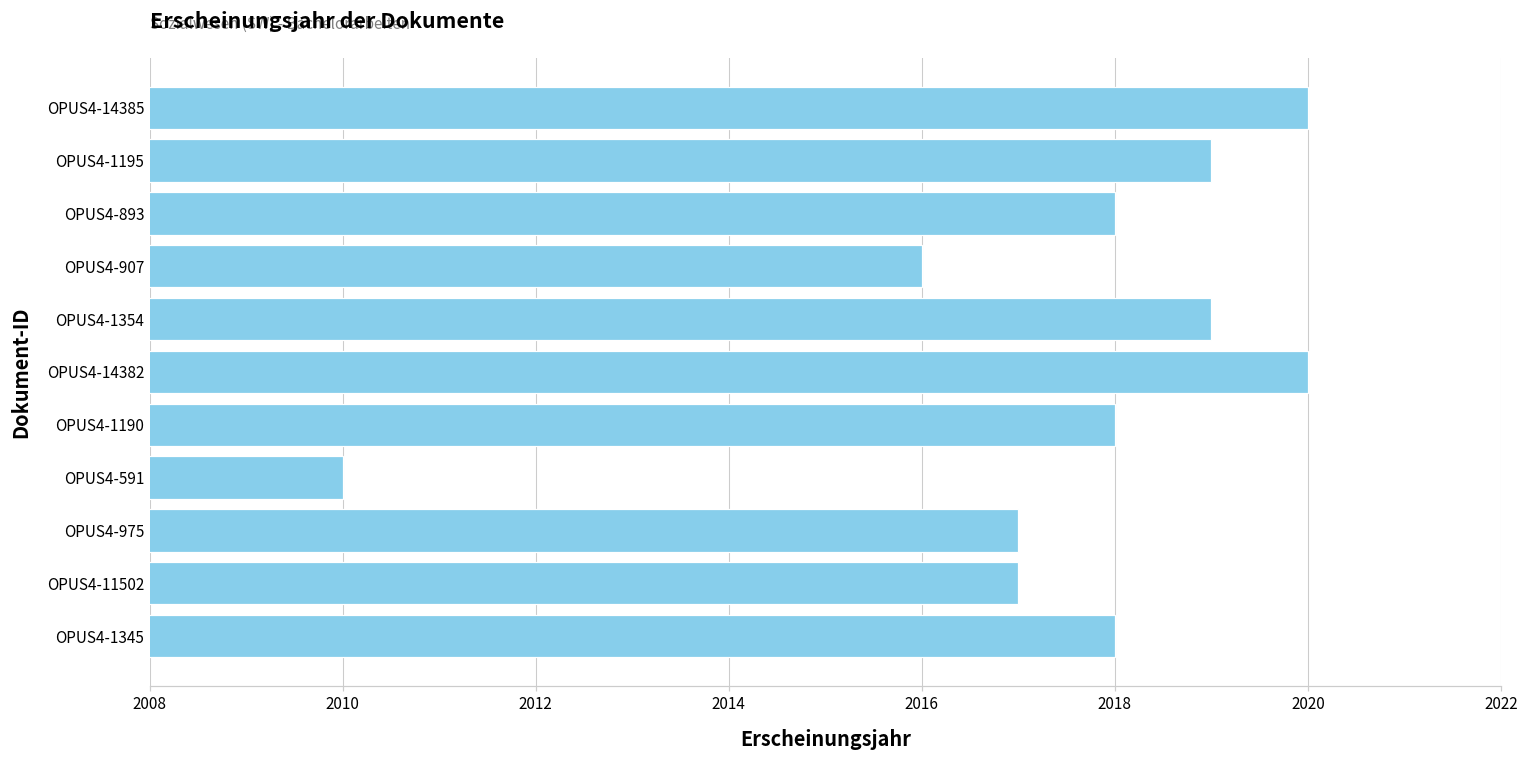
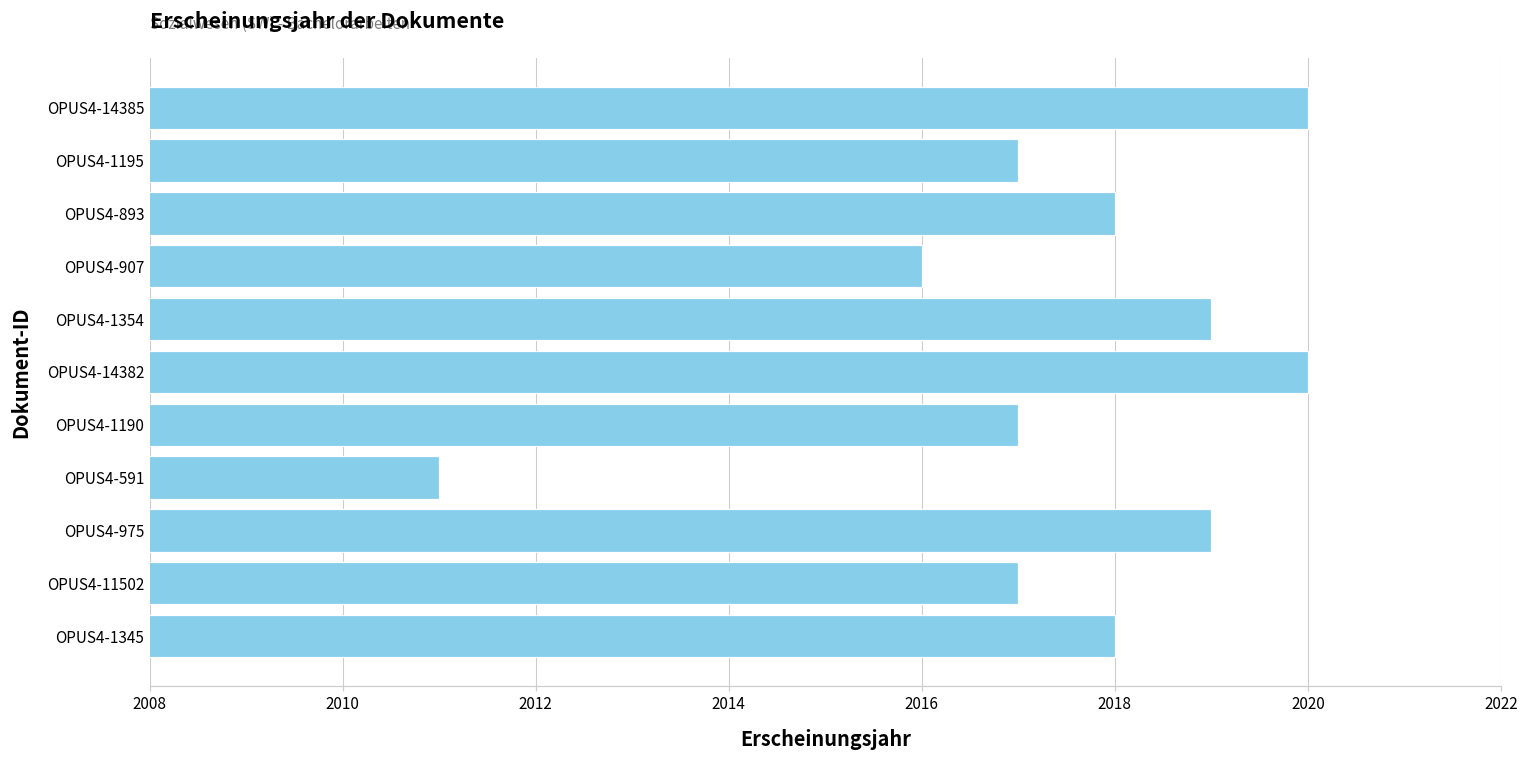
  {
    "OPUS4-14385": 2020,
-   "OPUS4-1195": 2019,
+   "OPUS4-1195": 2017,
    "OPUS4-893": 2018,
    "OPUS4-907": 2016,
    "OPUS4-1354": 2019,
    "OPUS4-14382": 2020,
-   "OPUS4-1190": 2018,
-   "OPUS4-591": 2010,
-   "OPUS4-975": 2017,
+   "OPUS4-1190": 2017,
+   "OPUS4-591": 2011,
+   "OPUS4-975": 2019,
    "OPUS4-11502": 2017,
    "OPUS4-1345": 2018
  }
